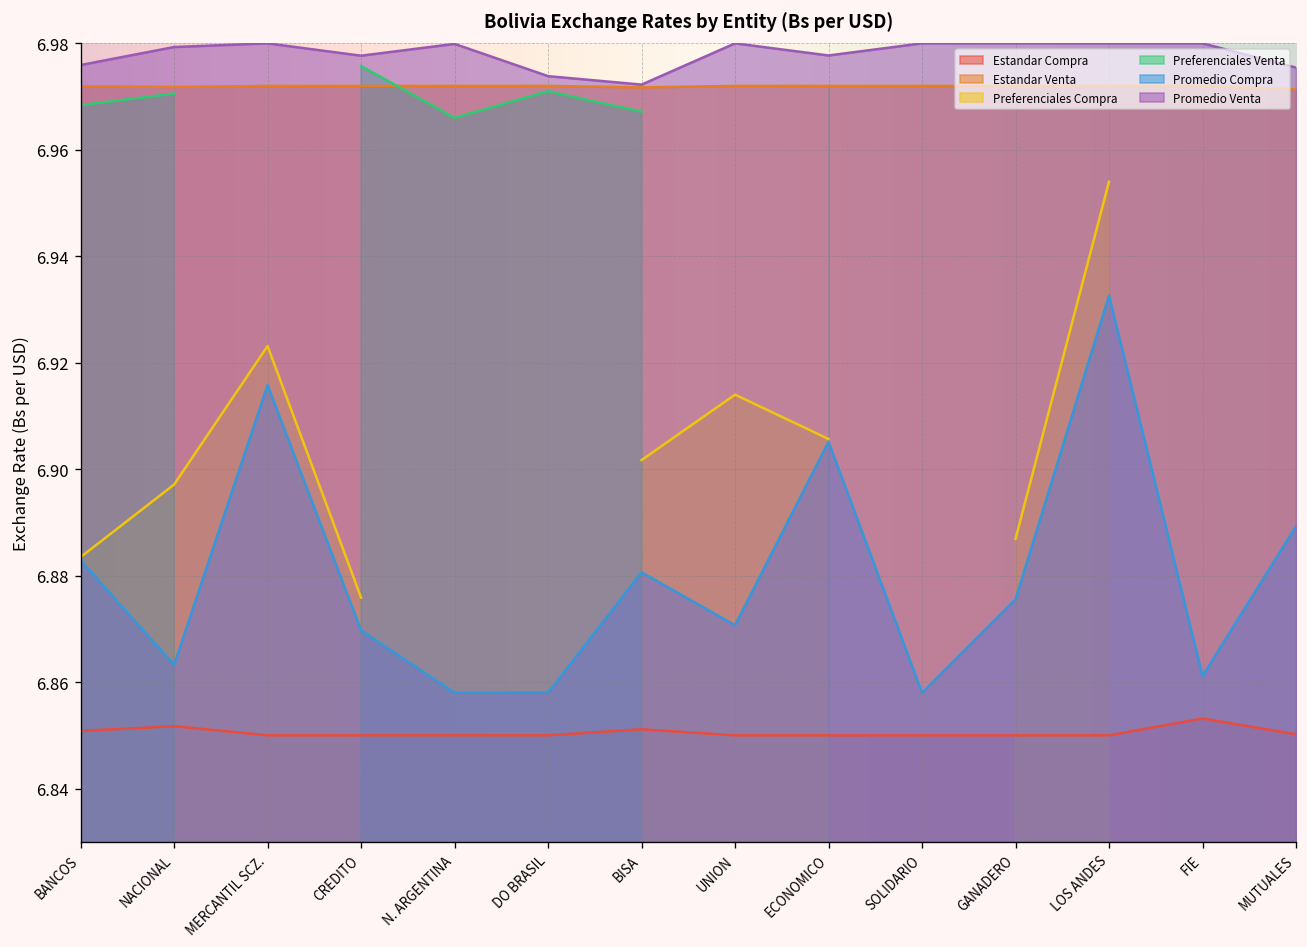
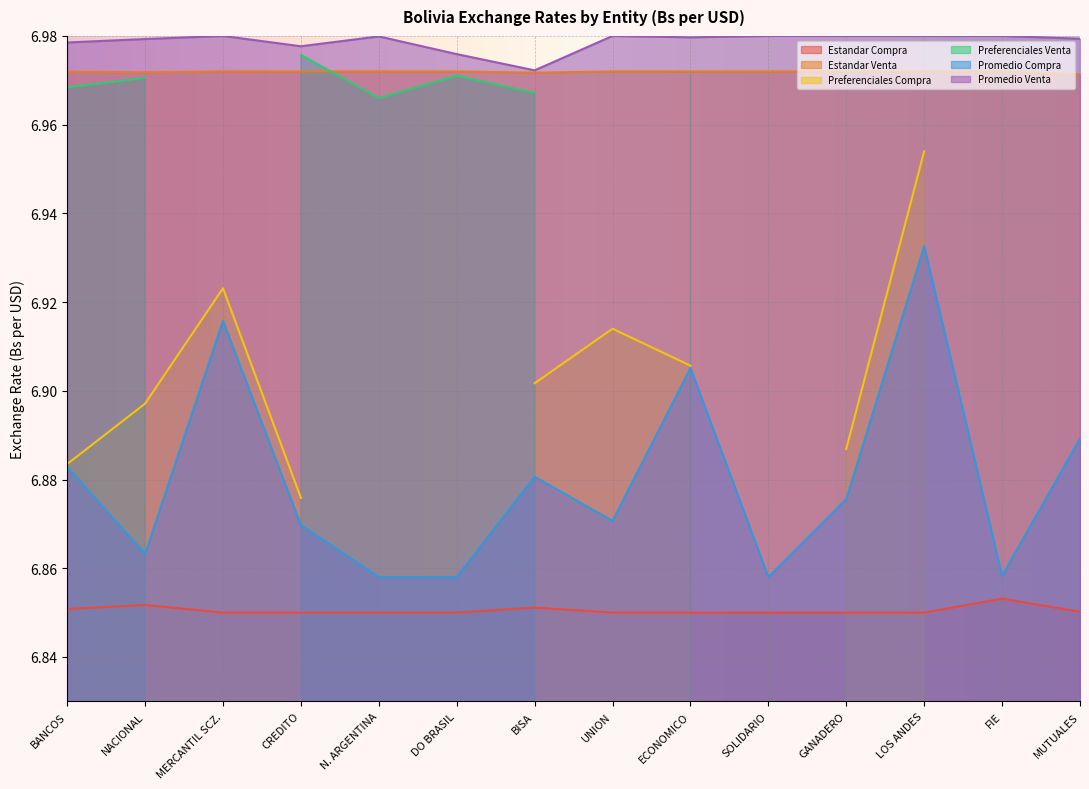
  {
    "Promedio Compra": {
      "BANCOS": 6.883,
      "NACIONAL": 6.863,
      "MERCANTIL SCZ.": 6.916,
      "CREDITO": 6.870,
      "N. ARGENTINA": 6.858,
      "DO BRASIL": 6.858,
      "BISA": 6.881,
      "UNION": 6.871,
      "SOLIDARIO": 6.858,
      "GANADERO": 6.876,
      "LOS ANDES": 6.933,
-     "FIE": 6.861,
+     "FIE": 6.858,
      "MUTUALES": 6.889
    },
    "Promedio Venta": {
-     "BANCOS": 6.976,
+     "BANCOS": 6.979,
      "NACIONAL": 6.979,
      "MERCANTIL SCZ.": 6.980,
      "CREDITO": 6.978,
      "N. ARGENTINA": 6.980,
-     "DO BRASIL": 6.974,
+     "DO BRASIL": 6.976,
      "UNION": 6.980,
-     "ECONOMICO": 6.978,
+     "ECONOMICO": 6.980,
      "SOLIDARIO": 6.980,
      "GANADERO": 6.980,
      "LOS ANDES": 6.980,
      "FIE": 6.980,
-     "MUTUALES": 6.975
+     "MUTUALES": 6.979
    }
  }
